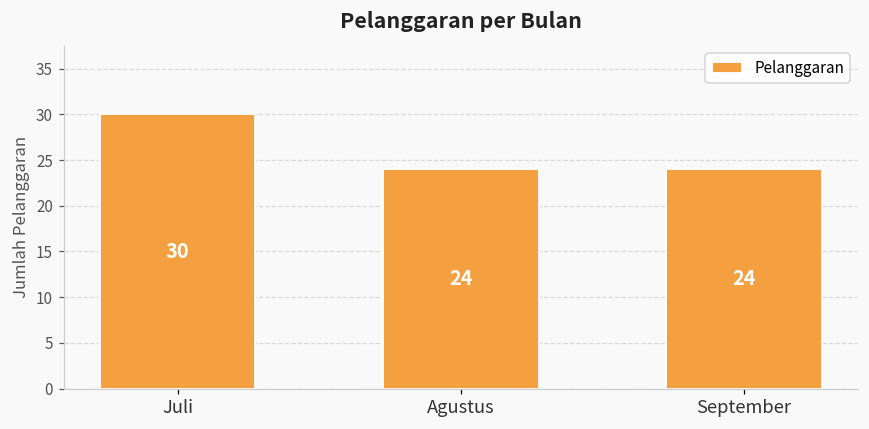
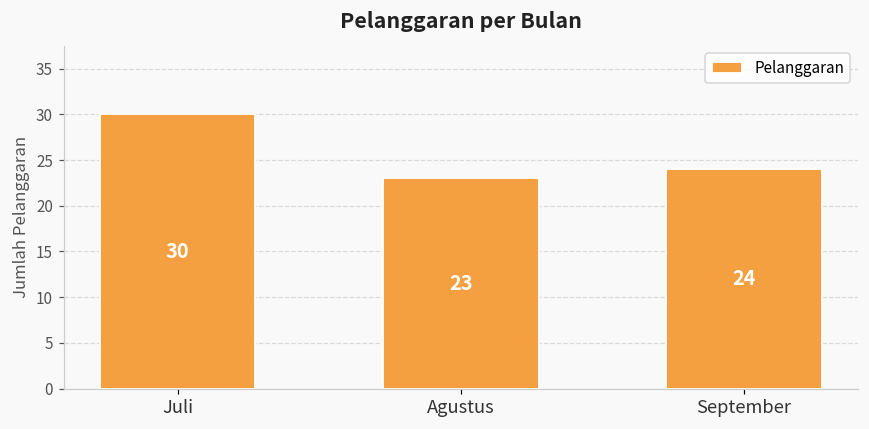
  {
    "Juli": 30,
-   "Agustus": 24,
+   "Agustus": 23,
    "September": 24
  }
